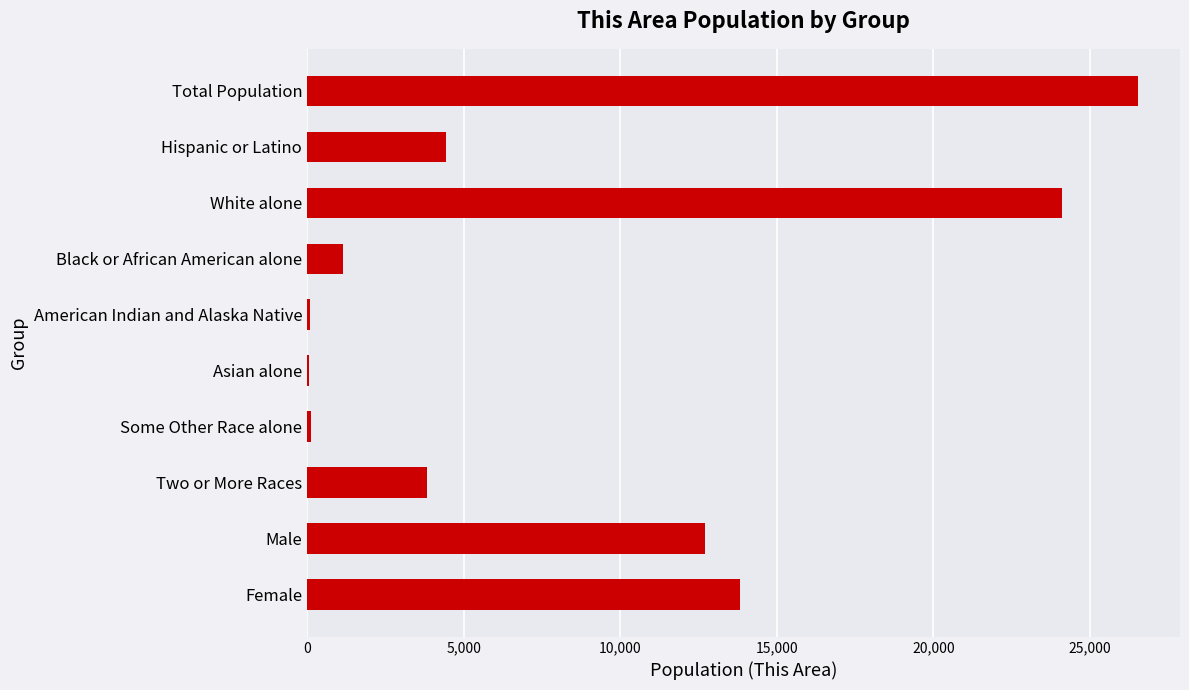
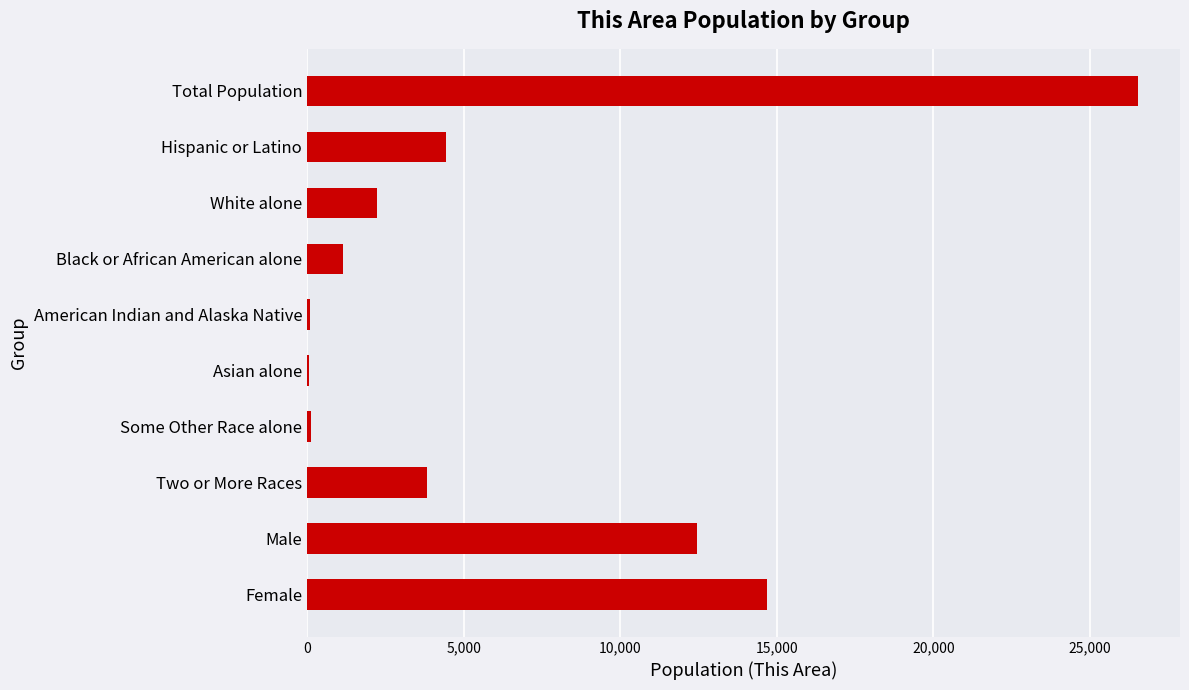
  {
    "Total Population": "26,600",
    "Hispanic or Latino": "4,400",
-   "White alone": "24,100",
+   "White alone": "2,200",
    "Black or African American alone": "1,200",
    "American Indian and Alaska Native": "100",
    "Some Other Race alone": "100",
    "Two or More Races": "3,800",
-   "Male": "12,700",
-   "Female": "13,800"
+   "Male": "12,400",
+   "Female": "14,700"
  }
